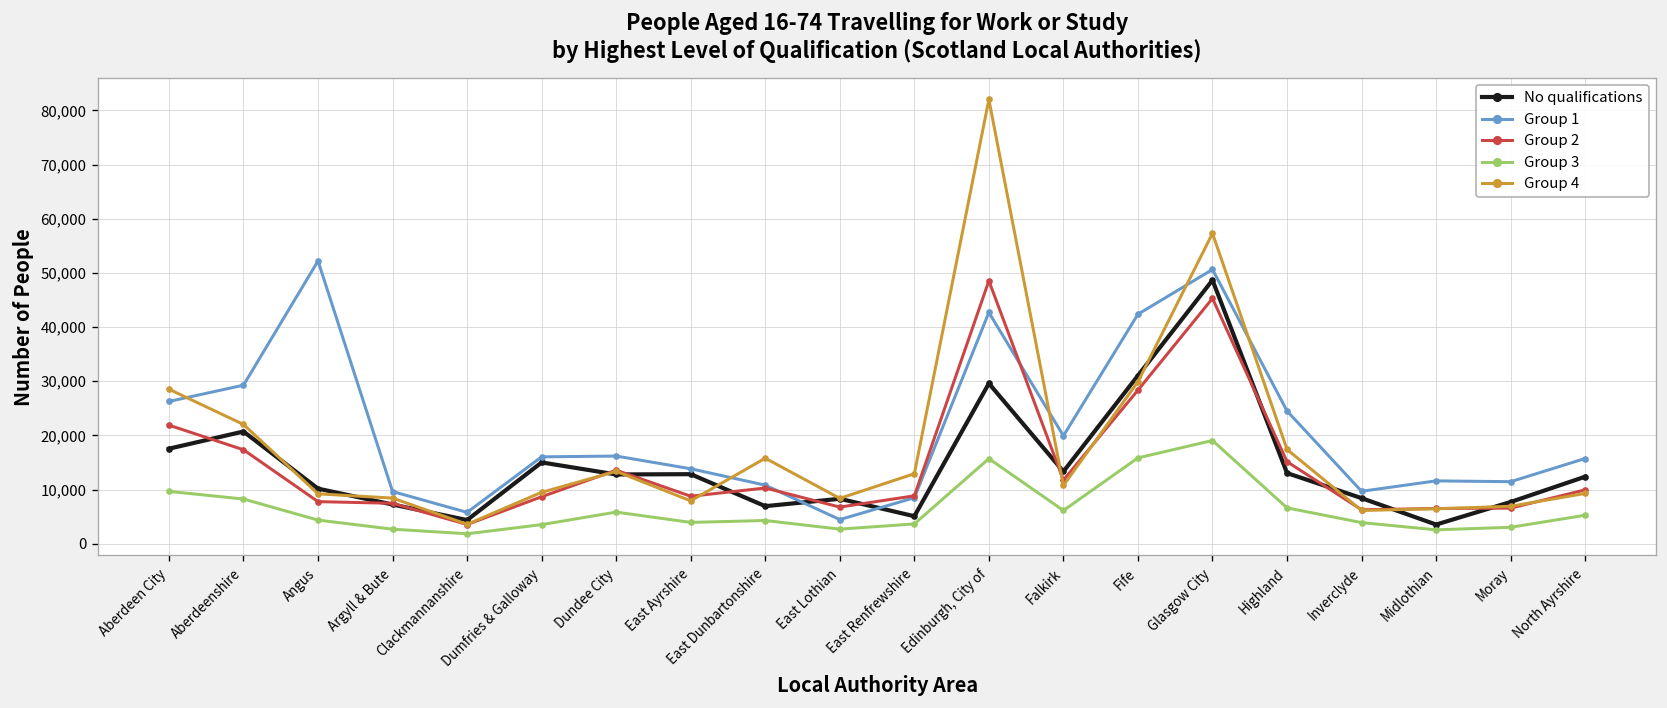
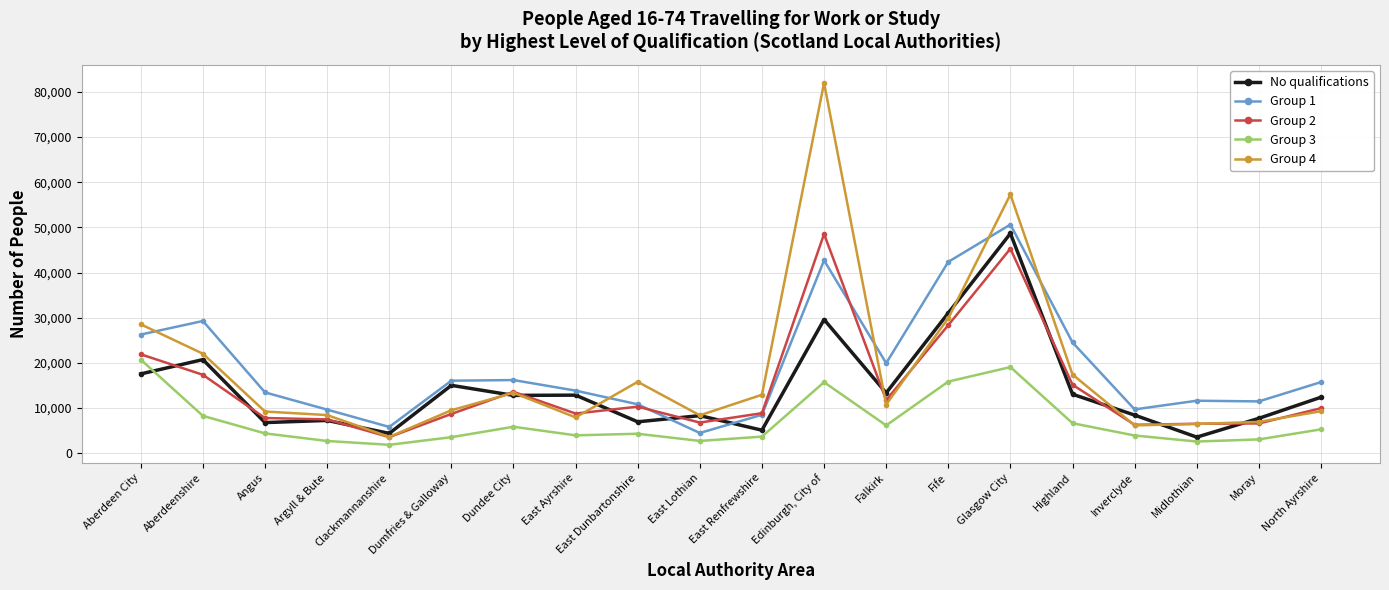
  {
    "No qualifications": {
      "Aberdeen City": "18,000",
      "Aberdeenshire": "21,000",
-     "Angus": "10,000",
+     "Angus": "7,000",
      "Clackmannanshire": "4,000",
      "Dumfries & Galloway": "15,000",
      "Dundee City": "13,000",
      "East Ayrshire": "13,000",
      "East Dunbartonshire": "7,000",
      "East Renfrewshire": "5,000",
      "Edinburgh, City of": "30,000",
      "Falkirk": "13,000",
      "Fife": "31,000",
      "Glasgow City": "49,000",
      "Highland": "13,000",
      "Inverclyde": "8,000",
      "Midlothian": "4,000",
      "Moray": "8,000",
      "North Ayrshire": "12,000"
    },
    "Group 1": {
      "Aberdeen City": "26,000",
      "Aberdeenshire": "29,000",
-     "Angus": "52,000",
+     "Angus": "13,000",
      "Argyll & Bute": "10,000",
      "Clackmannanshire": "6,000",
      "Dumfries & Galloway": "16,000",
      "Dundee City": "16,000",
      "East Ayrshire": "14,000",
      "East Lothian": "4,000",
      "Edinburgh, City of": "43,000",
      "Falkirk": "20,000",
      "Fife": "42,000",
      "Glasgow City": "51,000",
      "Highland": "25,000",
      "Inverclyde": "10,000",
      "Midlothian": "12,000",
      "Moray": "11,000",
      "North Ayrshire": "16,000"
    },
    "Group 2": {
      "Aberdeen City": "22,000",
      "Aberdeenshire": "17,000",
      "Angus": "8,000",
      "Dumfries & Galloway": "9,000",
      "East Ayrshire": "9,000",
      "East Lothian": "7,000",
      "Edinburgh, City of": "49,000",
      "Falkirk": "12,000",
      "Fife": "28,000",
      "Glasgow City": "45,000",
      "Highland": "15,000",
      "North Ayrshire": "10,000"
    },
    "Group 3": {
-     "Aberdeen City": "10,000",
+     "Aberdeen City": "21,000",
      "Aberdeenshire": "8,000",
      "Angus": "4,000",
      "Argyll & Bute": "3,000",
      "Clackmannanshire": "2,000",
      "Dumfries & Galloway": "4,000",
      "Dundee City": "6,000",
      "East Ayrshire": "4,000",
      "East Dunbartonshire": "4,000",
      "East Lothian": "3,000",
      "East Renfrewshire": "4,000",
      "Edinburgh, City of": "16,000",
      "Falkirk": "6,000",
      "Fife": "16,000",
      "Glasgow City": "19,000",
      "Highland": "7,000",
      "Inverclyde": "4,000",
      "Midlothian": "3,000",
      "Moray": "3,000",
      "North Ayrshire": "5,000"
    },
    "Group 4": {
      "Aberdeen City": "29,000",
      "Aberdeenshire": "22,000",
      "Angus": "9,000",
      "Argyll & Bute": "8,000",
      "Dumfries & Galloway": "10,000",
      "East Ayrshire": "8,000",
      "East Dunbartonshire": "16,000",
      "East Renfrewshire": "13,000",
      "Edinburgh, City of": "82,000",
      "Falkirk": "11,000",
      "Fife": "30,000",
      "Glasgow City": "57,000",
      "Highland": "17,000",
      "North Ayrshire": "9,000"
    }
  }
